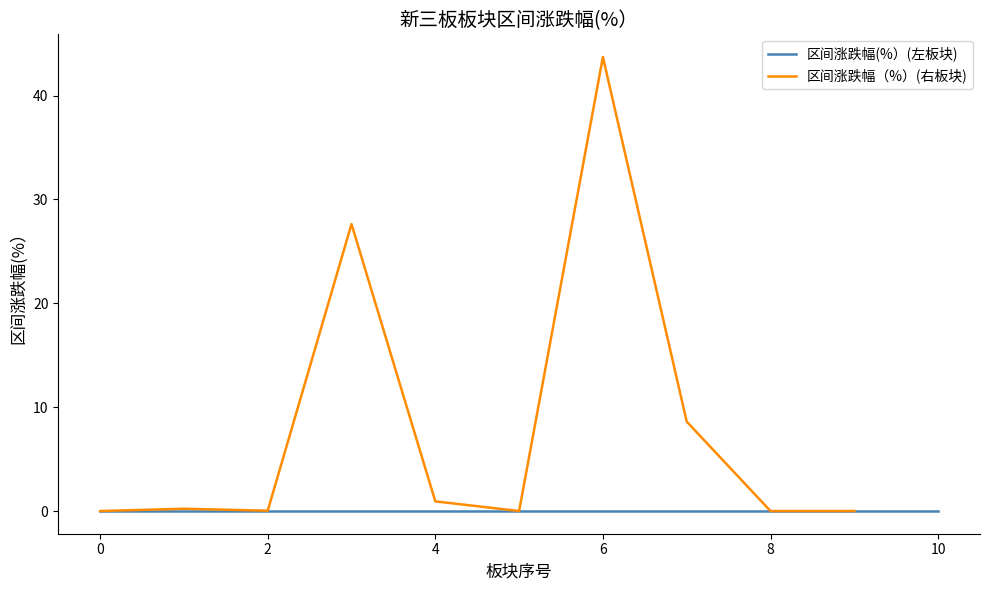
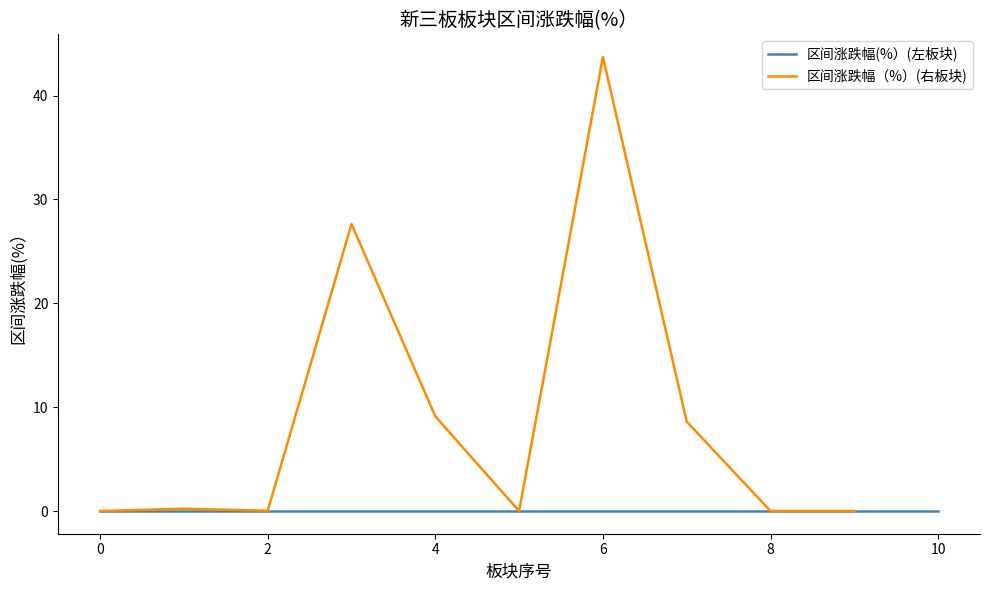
  {
    "区间涨跌幅(%）(左板块)": {
      "4": 0.0,
      "6": 0.0,
      "10": 0.0
    },
    "区间涨跌幅（%）(右板块)": {
-     "4": 0.9,
+     "4": 9.1,
      "6": 43.7
    }
  }
